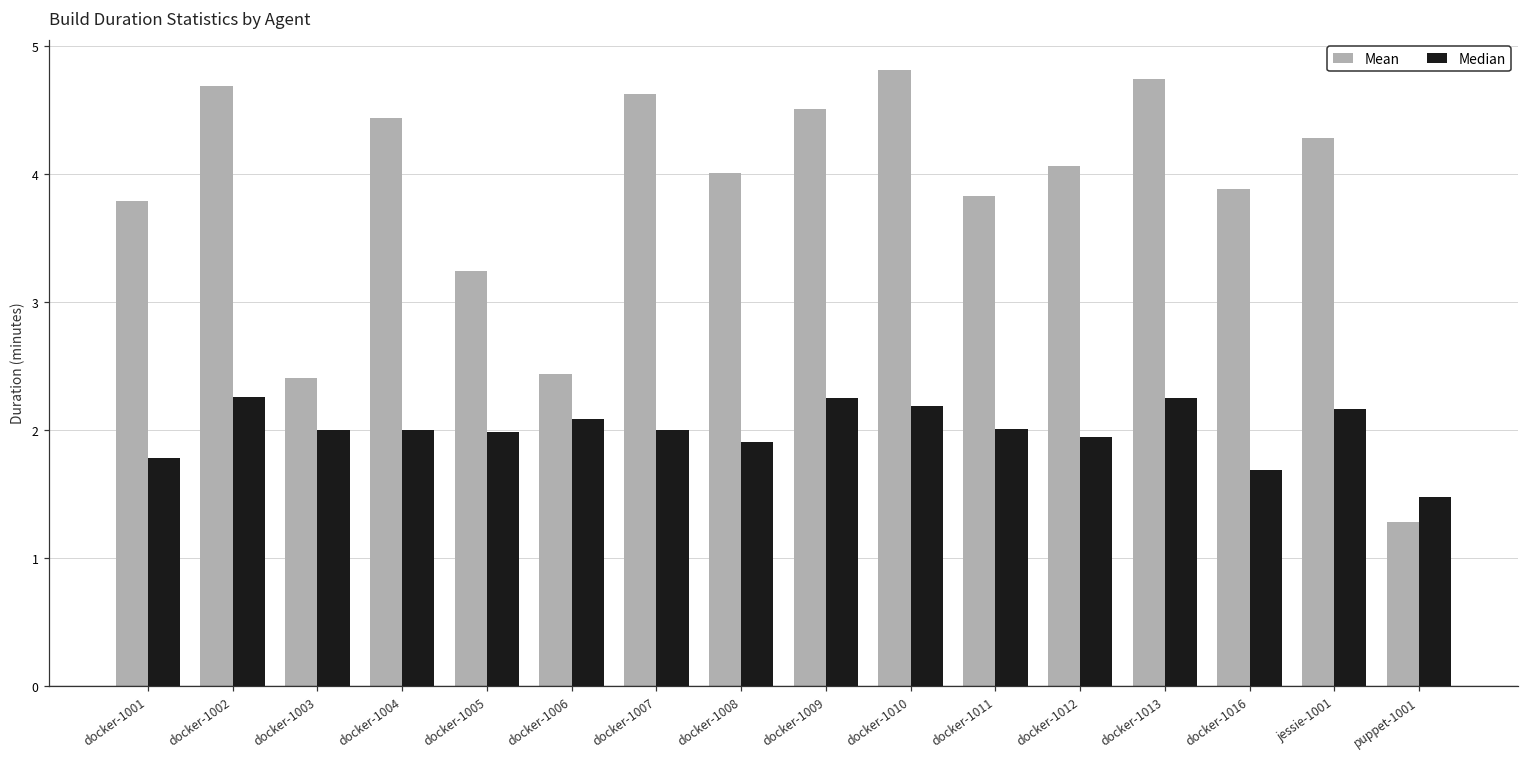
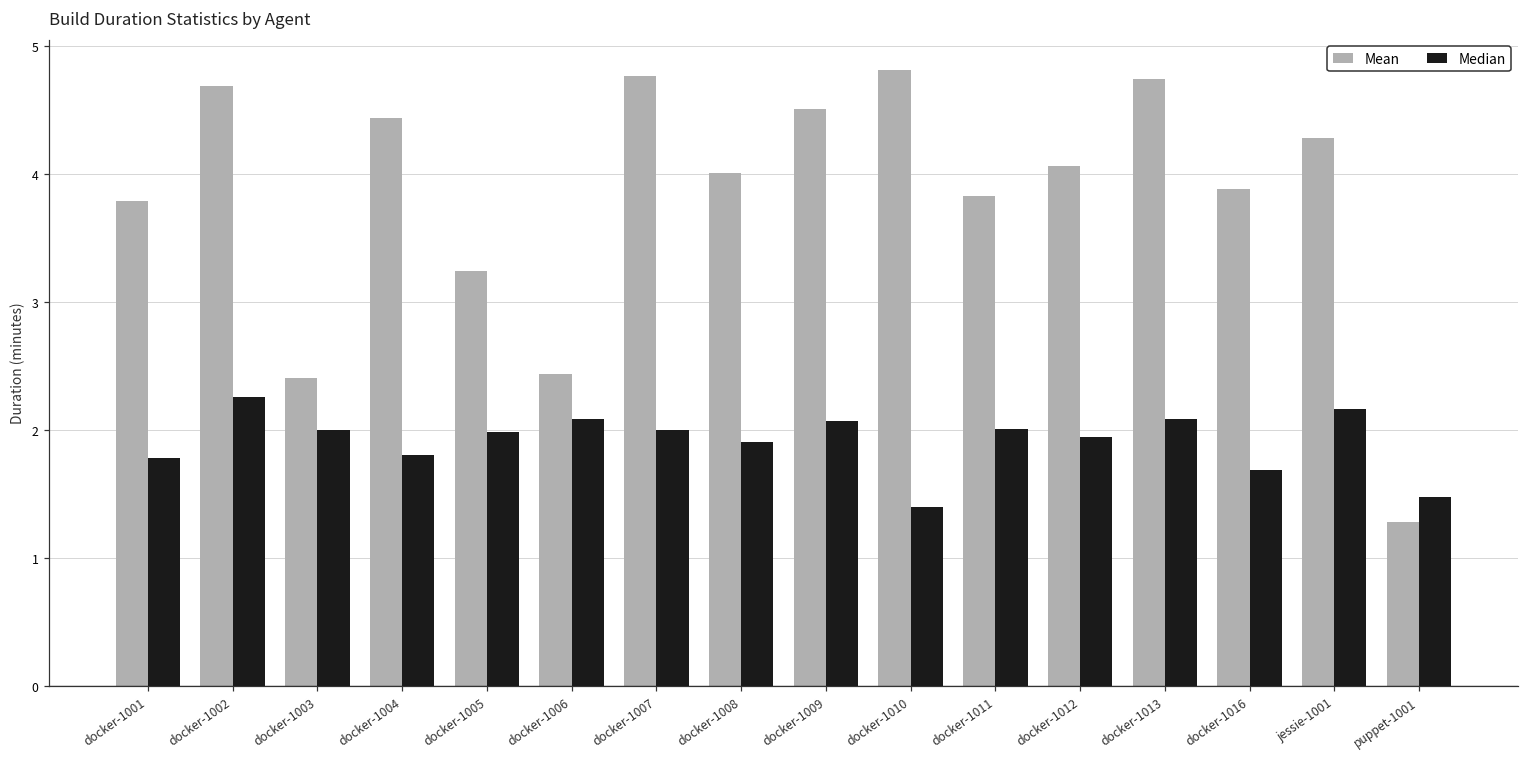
  {
    "Mean": {
      "docker-1001": 3.79,
      "docker-1002": 4.69,
      "docker-1003": 2.40,
      "docker-1004": 4.44,
      "docker-1005": 3.24,
      "docker-1006": 2.44,
-     "docker-1007": 4.63,
+     "docker-1007": 4.77,
      "docker-1008": 4.00,
      "docker-1009": 4.50,
      "docker-1010": 4.81,
      "docker-1011": 3.83,
      "docker-1012": 4.06,
      "docker-1013": 4.74,
      "docker-1016": 3.88,
      "jessie-1001": 4.28,
      "puppet-1001": 1.28
    },
    "Median": {
      "docker-1001": 1.78,
      "docker-1002": 2.26,
      "docker-1003": 2.00,
-     "docker-1004": 2.00,
+     "docker-1004": 1.81,
      "docker-1005": 1.98,
      "docker-1006": 2.09,
      "docker-1007": 2.00,
      "docker-1008": 1.90,
-     "docker-1009": 2.24,
-     "docker-1010": 2.19,
+     "docker-1009": 2.07,
+     "docker-1010": 1.40,
      "docker-1011": 2.01,
      "docker-1012": 1.94,
-     "docker-1013": 2.25,
+     "docker-1013": 2.08,
      "docker-1016": 1.69,
      "jessie-1001": 2.16,
      "puppet-1001": 1.47
    }
  }
